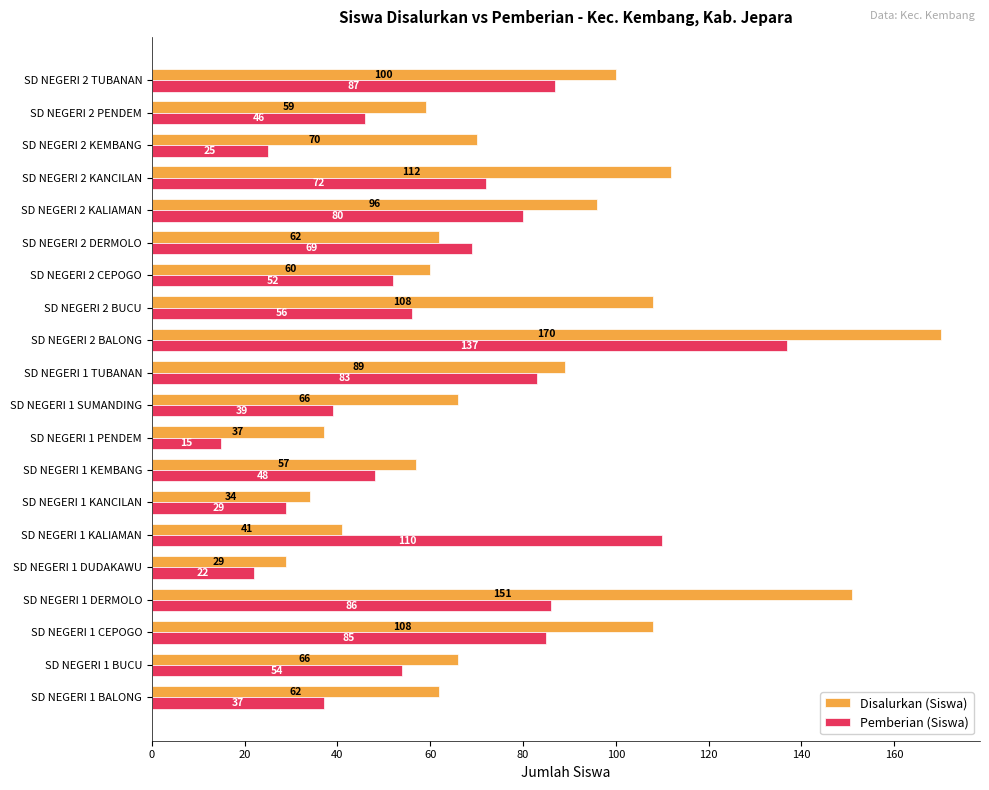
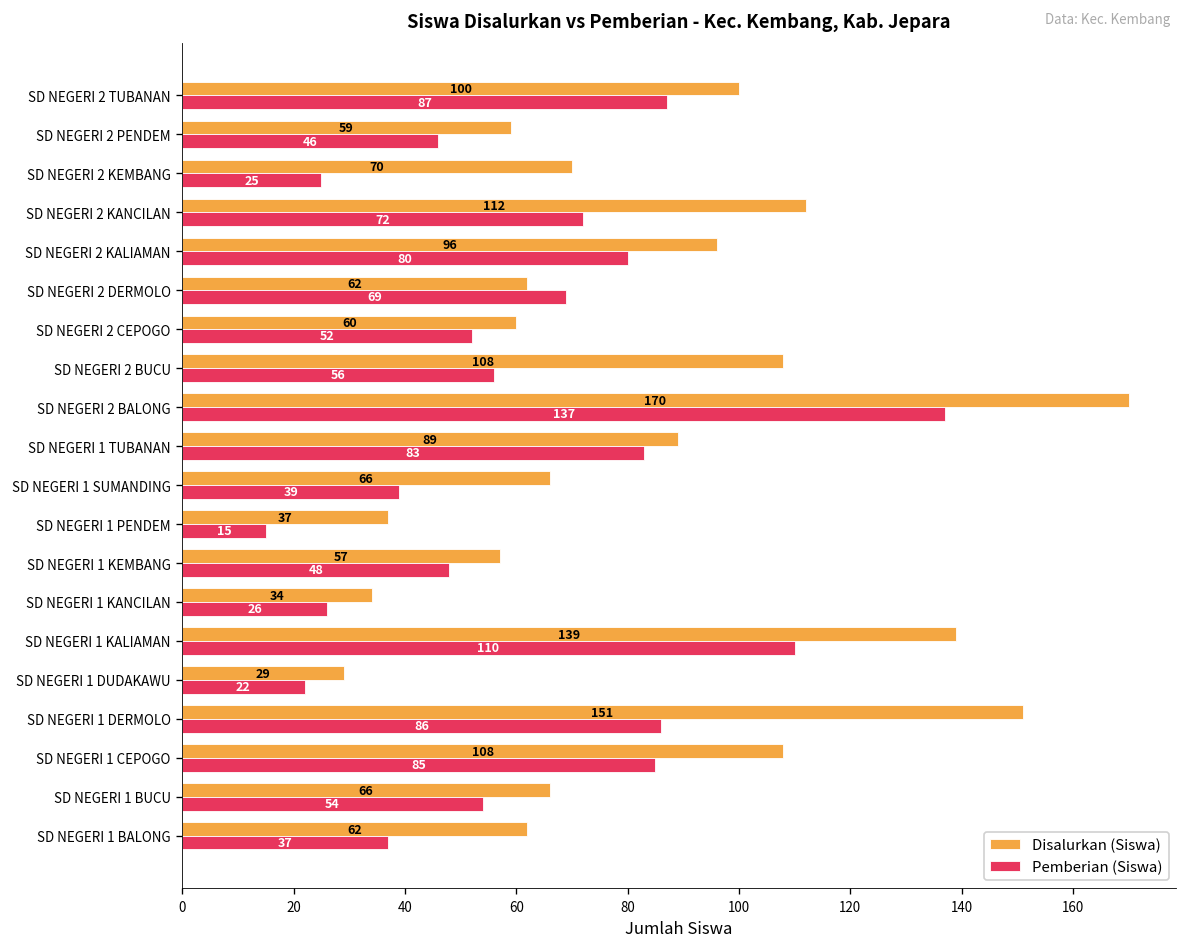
  {
    "Disalurkan (Siswa)": {
      "SD NEGERI 2 TUBANAN": 100,
      "SD NEGERI 2 PENDEM": 59,
      "SD NEGERI 2 KEMBANG": 70,
      "SD NEGERI 2 KANCILAN": 112,
      "SD NEGERI 2 KALIAMAN": 96,
      "SD NEGERI 2 DERMOLO": 62,
      "SD NEGERI 2 CEPOGO": 60,
      "SD NEGERI 2 BUCU": 108,
      "SD NEGERI 2 BALONG": 170,
      "SD NEGERI 1 TUBANAN": 89,
      "SD NEGERI 1 SUMANDING": 66,
      "SD NEGERI 1 PENDEM": 37,
      "SD NEGERI 1 KEMBANG": 57,
      "SD NEGERI 1 KANCILAN": 34,
-     "SD NEGERI 1 KALIAMAN": 41,
+     "SD NEGERI 1 KALIAMAN": 139,
      "SD NEGERI 1 DUDAKAWU": 29,
      "SD NEGERI 1 DERMOLO": 151,
      "SD NEGERI 1 CEPOGO": 108,
      "SD NEGERI 1 BUCU": 66,
      "SD NEGERI 1 BALONG": 62
    },
    "Pemberian (Siswa)": {
      "SD NEGERI 2 TUBANAN": 87,
      "SD NEGERI 2 PENDEM": 46,
      "SD NEGERI 2 KEMBANG": 25,
      "SD NEGERI 2 KANCILAN": 72,
      "SD NEGERI 2 KALIAMAN": 80,
      "SD NEGERI 2 DERMOLO": 69,
      "SD NEGERI 2 CEPOGO": 52,
      "SD NEGERI 2 BUCU": 56,
      "SD NEGERI 2 BALONG": 137,
      "SD NEGERI 1 TUBANAN": 83,
      "SD NEGERI 1 SUMANDING": 39,
      "SD NEGERI 1 PENDEM": 15,
      "SD NEGERI 1 KEMBANG": 48,
-     "SD NEGERI 1 KANCILAN": 29,
+     "SD NEGERI 1 KANCILAN": 26,
      "SD NEGERI 1 KALIAMAN": 110,
      "SD NEGERI 1 DUDAKAWU": 22,
      "SD NEGERI 1 DERMOLO": 86,
      "SD NEGERI 1 CEPOGO": 85,
      "SD NEGERI 1 BUCU": 54,
      "SD NEGERI 1 BALONG": 37
    }
  }
